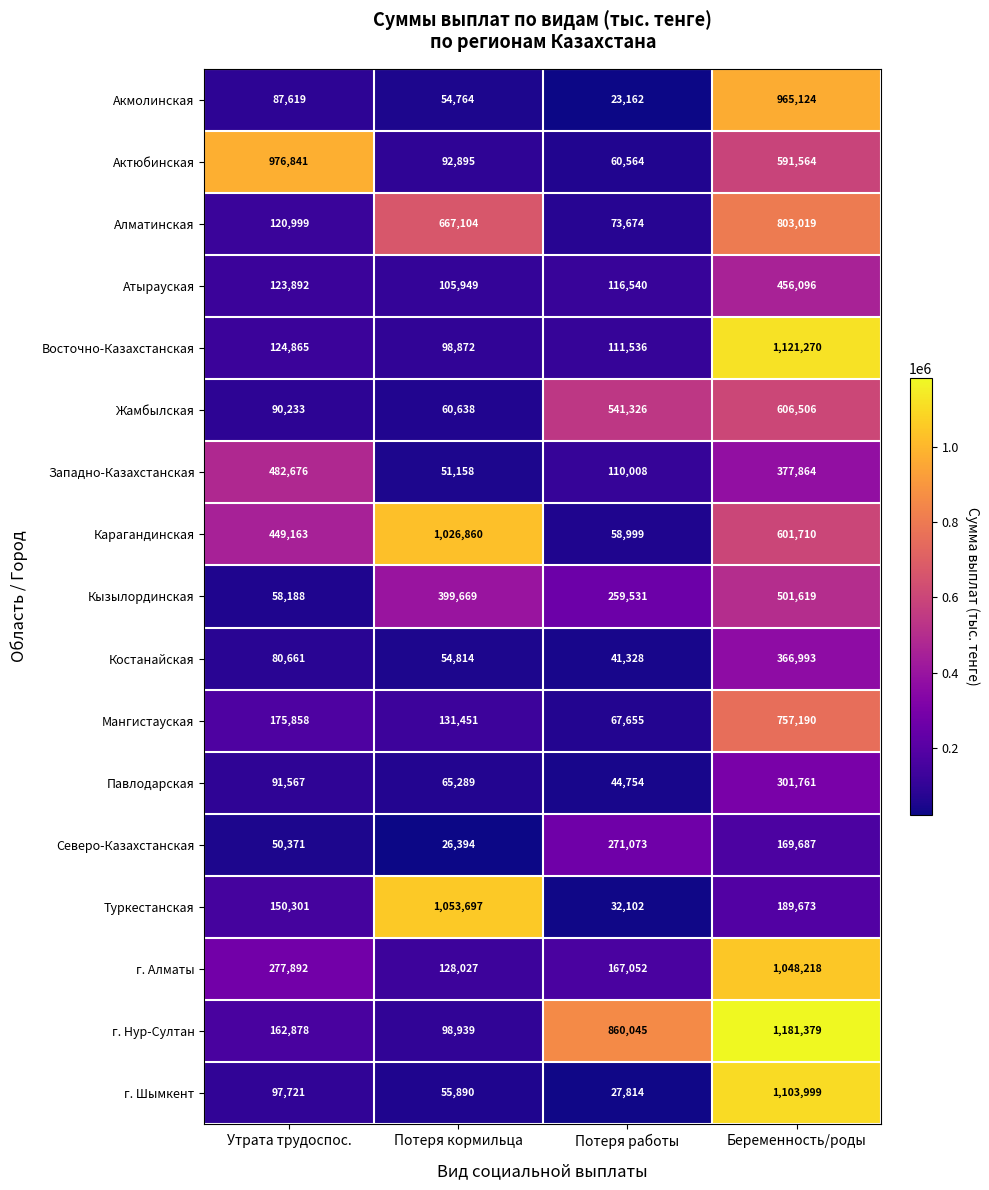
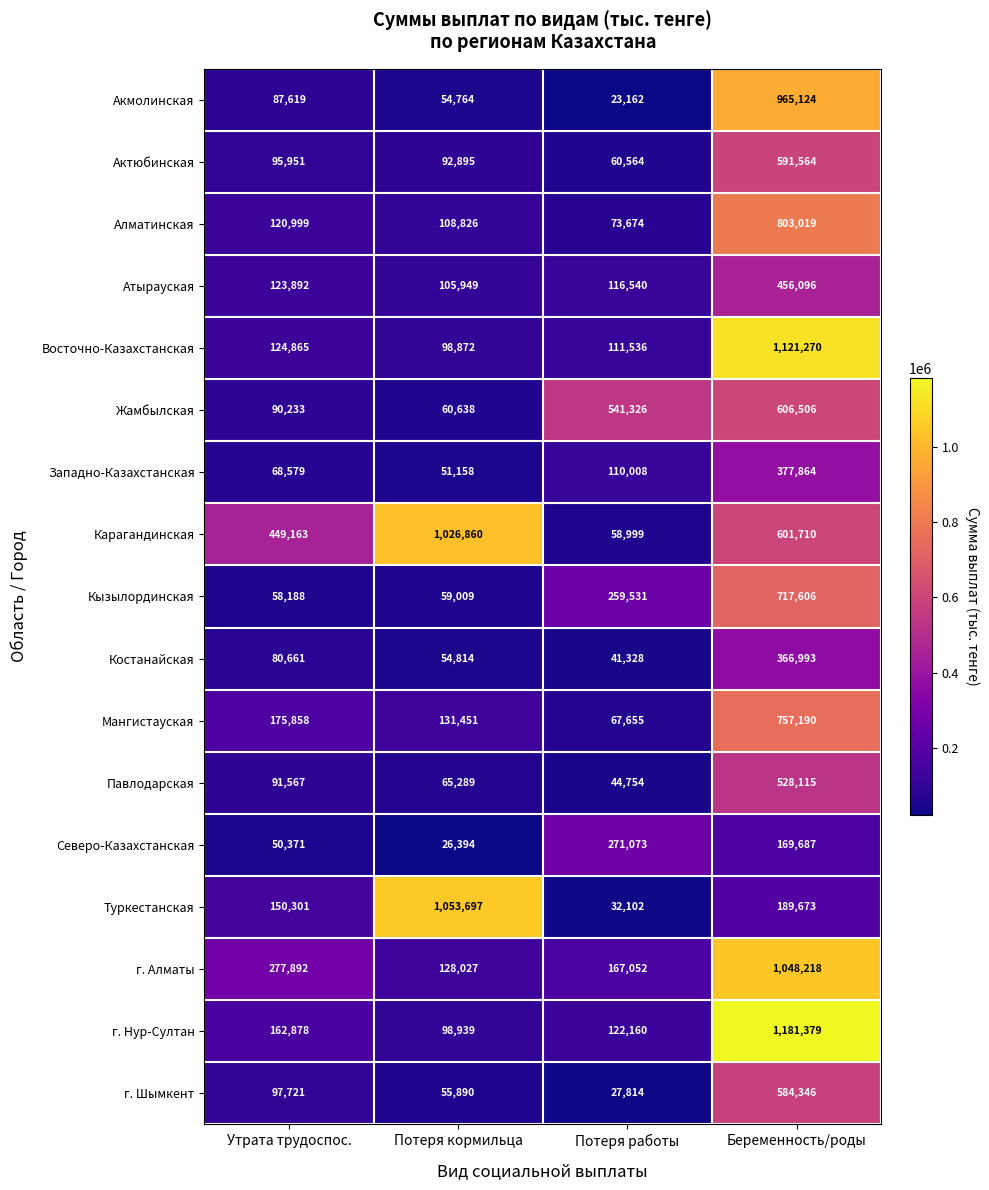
  {
    "Акмолинская": {
      "Утрата трудоспос.": "87,619",
      "Потеря кормильца": "54,764",
      "Потеря работы": "23,162",
      "Беременность/роды": "965,124"
    },
    "Актюбинская": {
-     "Утрата трудоспос.": "976,841",
+     "Утрата трудоспос.": "95,951",
      "Потеря кормильца": "92,895",
      "Потеря работы": "60,564",
      "Беременность/роды": "591,564"
    },
    "Алматинская": {
      "Утрата трудоспос.": "120,999",
-     "Потеря кормильца": "667,104",
+     "Потеря кормильца": "108,826",
      "Потеря работы": "73,674",
      "Беременность/роды": "803,019"
    },
    "Атырауская": {
      "Утрата трудоспос.": "123,892",
      "Потеря кормильца": "105,949",
      "Потеря работы": "116,540",
      "Беременность/роды": "456,096"
    },
    "Восточно-Казахстанская": {
      "Утрата трудоспос.": "124,865",
      "Потеря кормильца": "98,872",
      "Потеря работы": "111,536",
      "Беременность/роды": "1,121,270"
    },
    "Жамбылская": {
      "Утрата трудоспос.": "90,233",
      "Потеря кормильца": "60,638",
      "Потеря работы": "541,326",
      "Беременность/роды": "606,506"
    },
    "Западно-Казахстанская": {
-     "Утрата трудоспос.": "482,676",
+     "Утрата трудоспос.": "68,579",
      "Потеря кормильца": "51,158",
      "Потеря работы": "110,008",
      "Беременность/роды": "377,864"
    },
    "Карагандинская": {
      "Утрата трудоспос.": "449,163",
      "Потеря кормильца": "1,026,860",
      "Потеря работы": "58,999",
      "Беременность/роды": "601,710"
    },
    "Кызылординская": {
      "Утрата трудоспос.": "58,188",
-     "Потеря кормильца": "399,669",
+     "Потеря кормильца": "59,009",
      "Потеря работы": "259,531",
-     "Беременность/роды": "501,619"
+     "Беременность/роды": "717,606"
    },
    "Костанайская": {
      "Утрата трудоспос.": "80,661",
      "Потеря кормильца": "54,814",
      "Потеря работы": "41,328",
      "Беременность/роды": "366,993"
    },
    "Мангистауская": {
      "Утрата трудоспос.": "175,858",
      "Потеря кормильца": "131,451",
      "Потеря работы": "67,655",
      "Беременность/роды": "757,190"
    },
    "Павлодарская": {
      "Утрата трудоспос.": "91,567",
      "Потеря кормильца": "65,289",
      "Потеря работы": "44,754",
-     "Беременность/роды": "301,761"
+     "Беременность/роды": "528,115"
    },
    "Северо-Казахстанская": {
      "Утрата трудоспос.": "50,371",
      "Потеря кормильца": "26,394",
      "Потеря работы": "271,073",
      "Беременность/роды": "169,687"
    },
    "Туркестанская": {
      "Утрата трудоспос.": "150,301",
      "Потеря кормильца": "1,053,697",
      "Потеря работы": "32,102",
      "Беременность/роды": "189,673"
    },
    "г. Алматы": {
      "Утрата трудоспос.": "277,892",
      "Потеря кормильца": "128,027",
      "Потеря работы": "167,052",
      "Беременность/роды": "1,048,218"
    },
    "г. Нур-Султан": {
      "Утрата трудоспос.": "162,878",
      "Потеря кормильца": "98,939",
-     "Потеря работы": "860,045",
+     "Потеря работы": "122,160",
      "Беременность/роды": "1,181,379"
    },
    "г. Шымкент": {
      "Утрата трудоспос.": "97,721",
      "Потеря кормильца": "55,890",
      "Потеря работы": "27,814",
-     "Беременность/роды": "1,103,999"
+     "Беременность/роды": "584,346"
    }
  }
